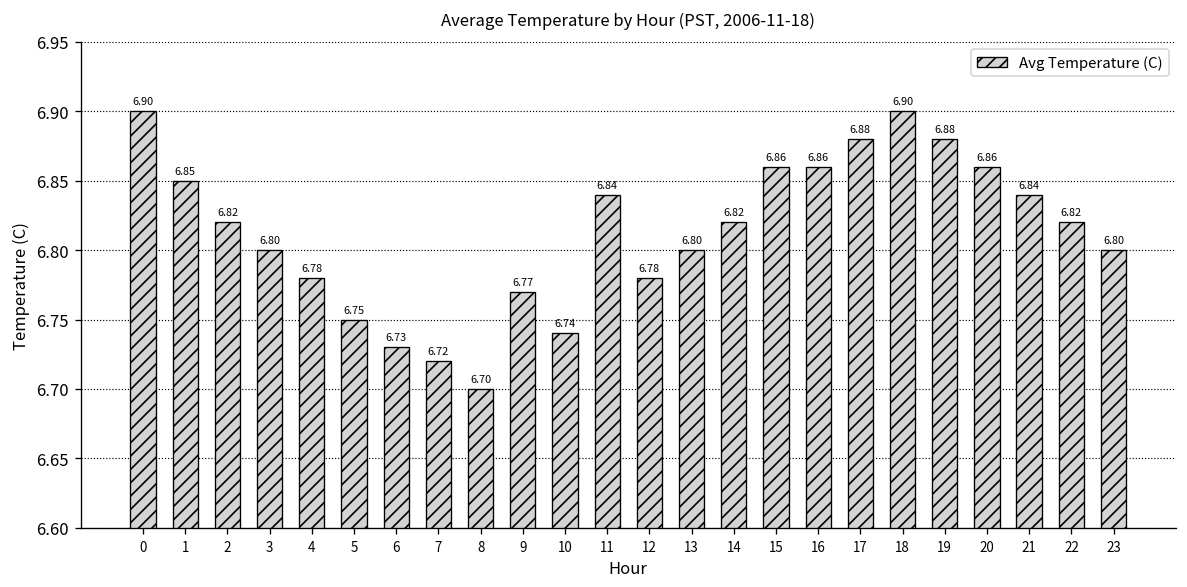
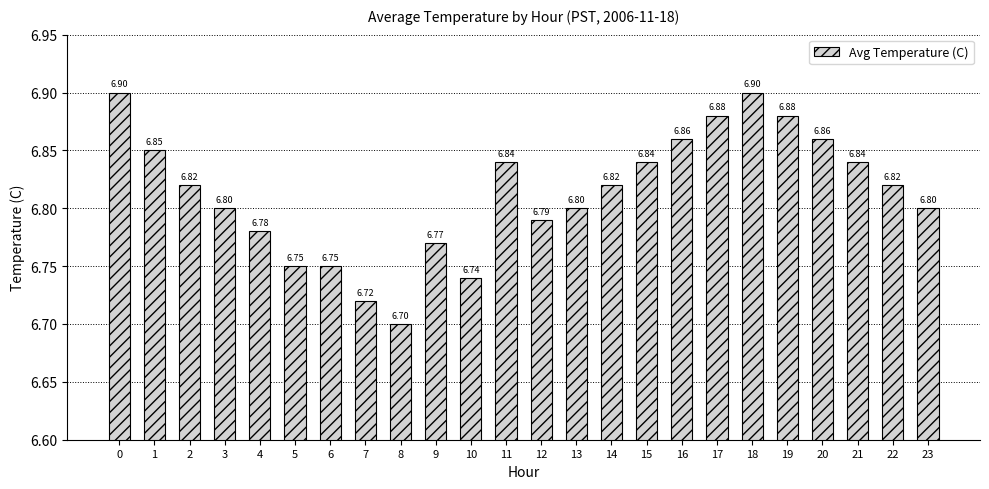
  {
    "0": 6.90,
    "1": 6.85,
    "2": 6.82,
    "3": 6.80,
    "4": 6.78,
    "5": 6.75,
-   "6": 6.73,
+   "6": 6.75,
    "7": 6.72,
    "8": 6.70,
    "9": 6.77,
    "10": 6.74,
    "11": 6.84,
-   "12": 6.78,
+   "12": 6.79,
    "13": 6.80,
    "14": 6.82,
-   "15": 6.86,
+   "15": 6.84,
    "16": 6.86,
    "17": 6.88,
    "18": 6.90,
    "19": 6.88,
    "20": 6.86,
    "21": 6.84,
    "22": 6.82,
    "23": 6.80
  }
